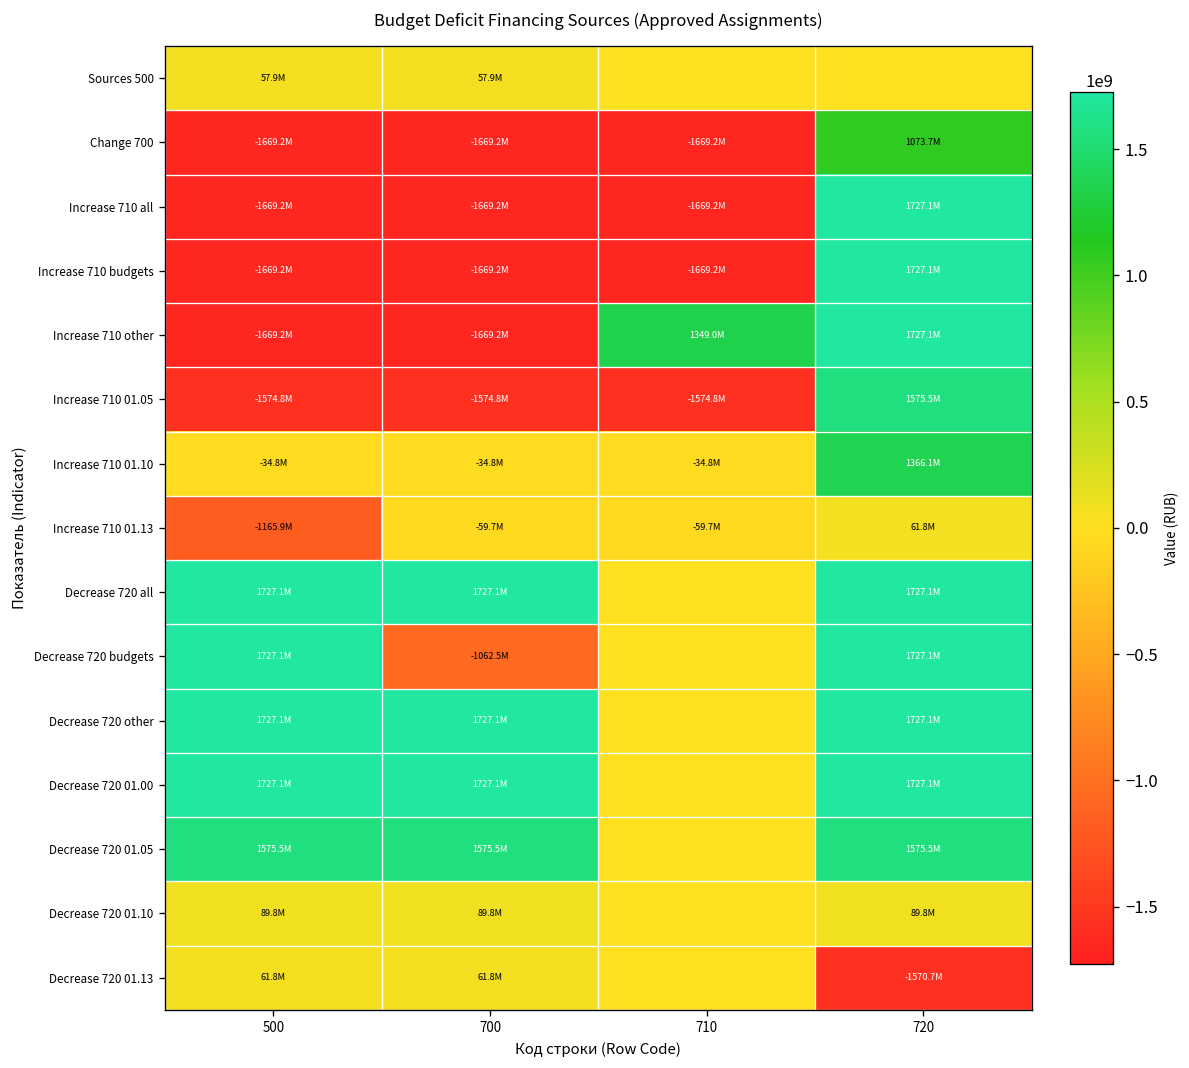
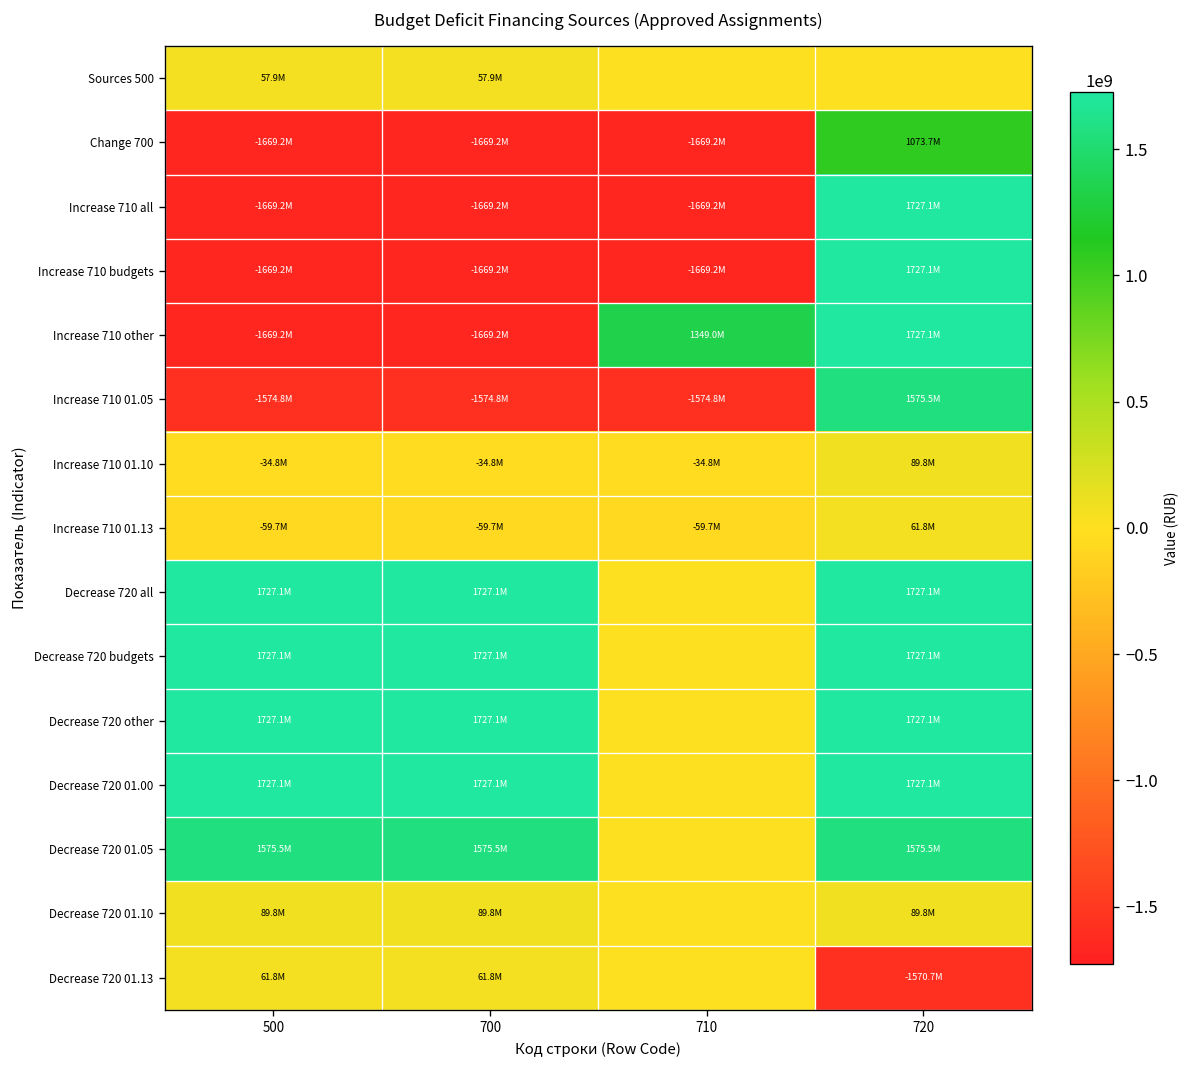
  {
    "Sources 500": {
      "500": "57.9M",
      "700": "57.9M"
    },
    "Change 700": {
      "500": "-1669.2M",
      "700": "-1669.2M",
      "710": "-1669.2M",
      "720": "1073.7M"
    },
    "Increase 710 all": {
      "500": "-1669.2M",
      "700": "-1669.2M",
      "710": "-1669.2M",
      "720": "1727.1M"
    },
    "Increase 710 budgets": {
      "500": "-1669.2M",
      "700": "-1669.2M",
      "710": "-1669.2M",
      "720": "1727.1M"
    },
    "Increase 710 other": {
      "500": "-1669.2M",
      "700": "-1669.2M",
      "710": "1349.0M",
      "720": "1727.1M"
    },
    "Increase 710 01.05": {
      "500": "-1574.8M",
      "700": "-1574.8M",
      "710": "-1574.8M",
      "720": "1575.5M"
    },
    "Increase 710 01.10": {
      "500": "-34.8M",
      "700": "-34.8M",
      "710": "-34.8M",
-     "720": "1366.1M"
+     "720": "89.8M"
    },
    "Increase 710 01.13": {
-     "500": "-1165.9M",
+     "500": "-59.7M",
      "700": "-59.7M",
      "710": "-59.7M",
      "720": "61.8M"
    },
    "Decrease 720 all": {
      "500": "1727.1M",
      "700": "1727.1M",
      "720": "1727.1M"
    },
    "Decrease 720 budgets": {
      "500": "1727.1M",
-     "700": "-1062.5M",
+     "700": "1727.1M",
      "720": "1727.1M"
    },
    "Decrease 720 other": {
      "500": "1727.1M",
      "700": "1727.1M",
      "720": "1727.1M"
    },
    "Decrease 720 01.00": {
      "500": "1727.1M",
      "700": "1727.1M",
      "720": "1727.1M"
    },
    "Decrease 720 01.05": {
      "500": "1575.5M",
      "700": "1575.5M",
      "720": "1575.5M"
    },
    "Decrease 720 01.10": {
      "500": "89.8M",
      "700": "89.8M",
      "720": "89.8M"
    },
    "Decrease 720 01.13": {
      "500": "61.8M",
      "700": "61.8M",
      "720": "-1570.7M"
    }
  }
